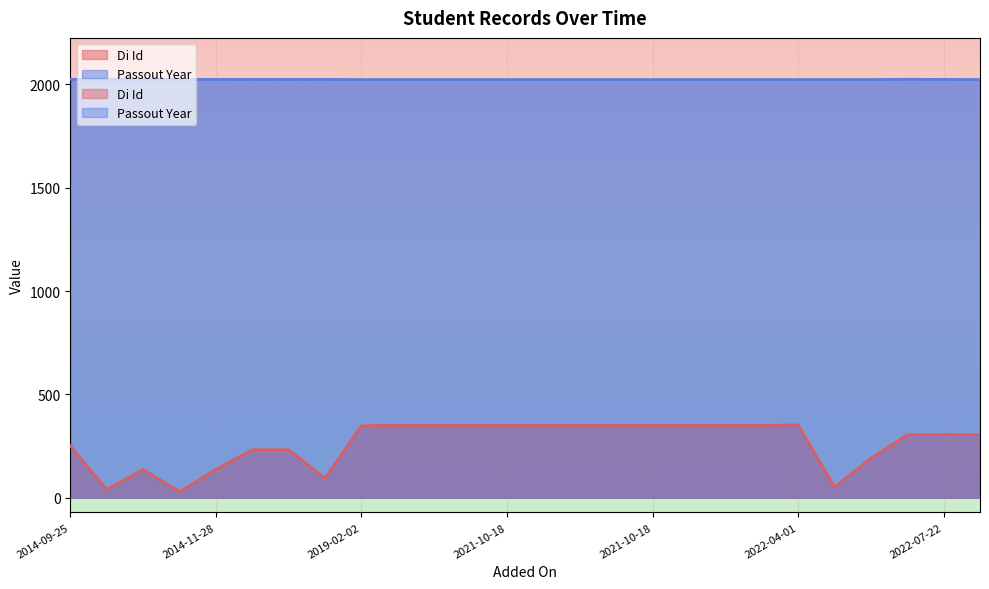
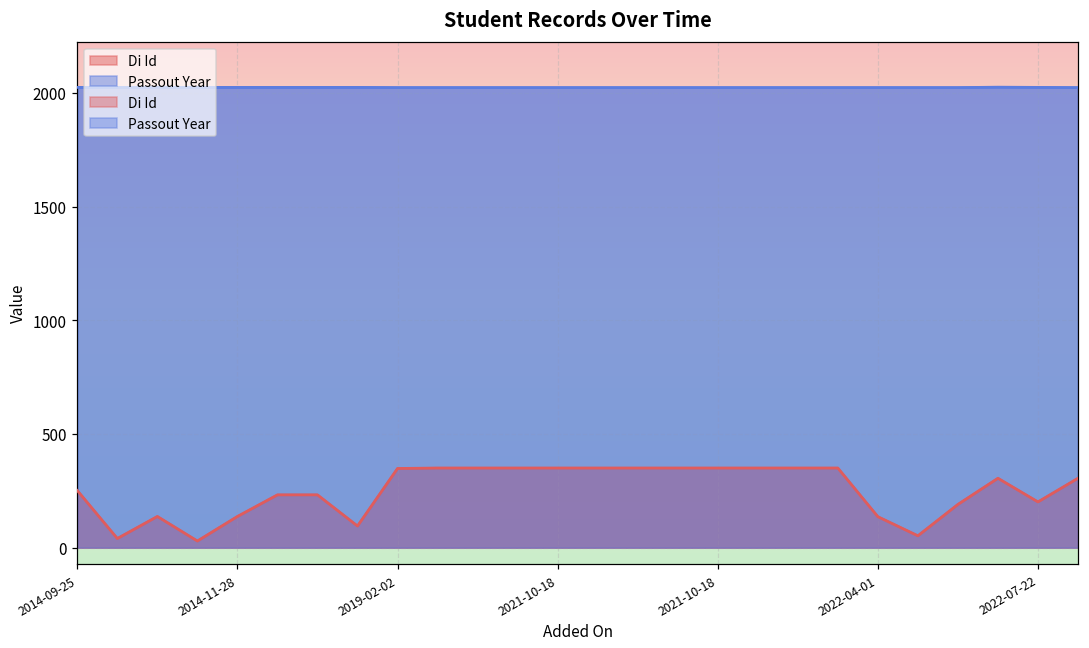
  {
    "Di Id": {
      "2014-09-25": 250,
      "2019-02-02": 350,
-     "2022-04-01": 350,
-     "2022-07-22": 310
+     "2022-04-01": 140,
+     "2022-07-22": 200
    },
    "Passout Year": {
      "2014-09-25": 2020,
      "2019-02-02": 2020,
      "2022-04-01": 2020,
      "2022-07-22": 2020
    }
  }
